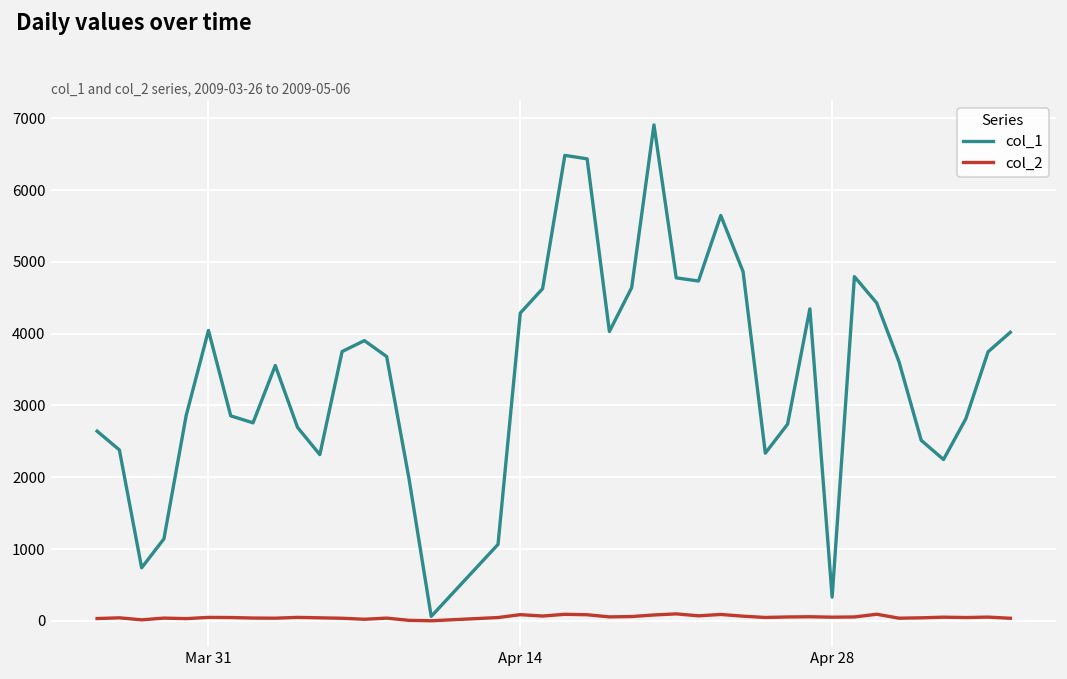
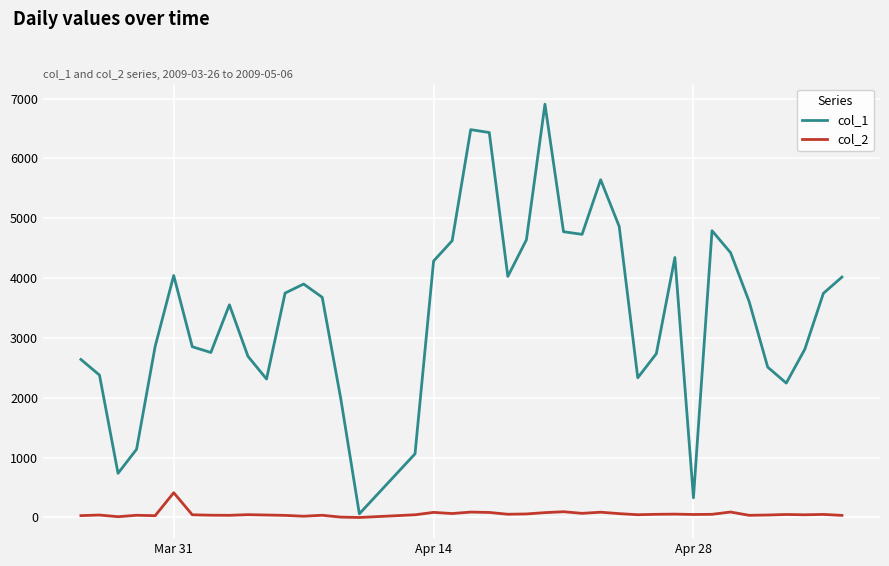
  {
    "col_1": {
      "Mar 31": 4000,
      "Apr 14": 4300,
      "Apr 28": 300
    },
    "col_2": {
-     "Mar 31": 0,
+     "Mar 31": 400,
      "Apr 14": 100,
      "Apr 28": 100
    }
  }
